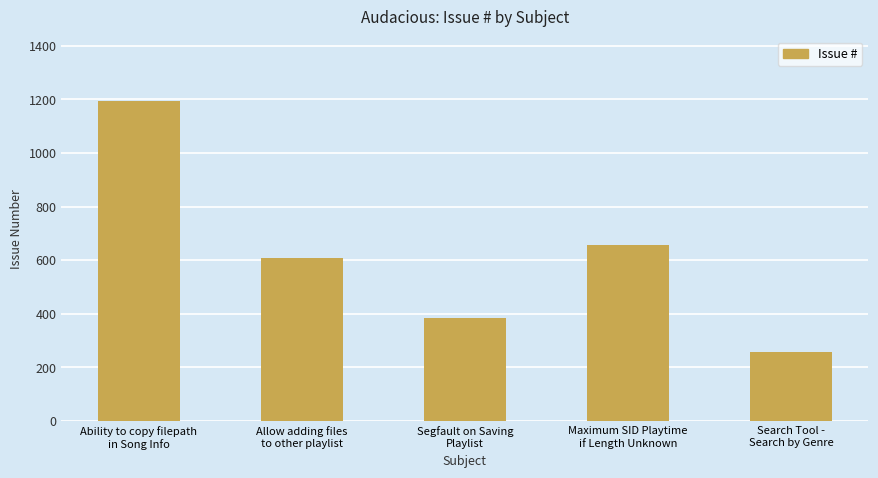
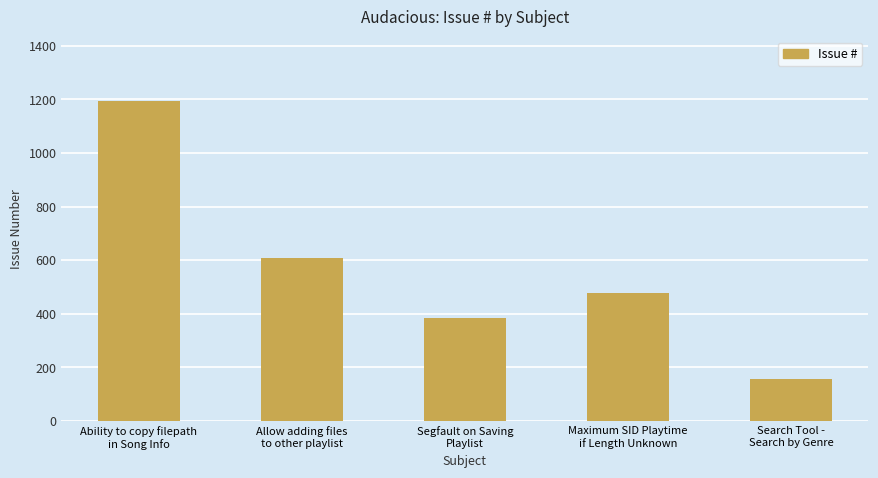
  {
    "Ability to copy filepath in Song Info": 1200,
    "Allow adding files to other playlist": 610,
    "Segfault on Saving Playlist": 390,
-   "Maximum SID Playtime if Length Unknown": 660,
-   "Search Tool - Search by Genre": 260
+   "Maximum SID Playtime if Length Unknown": 480,
+   "Search Tool - Search by Genre": 160
  }
